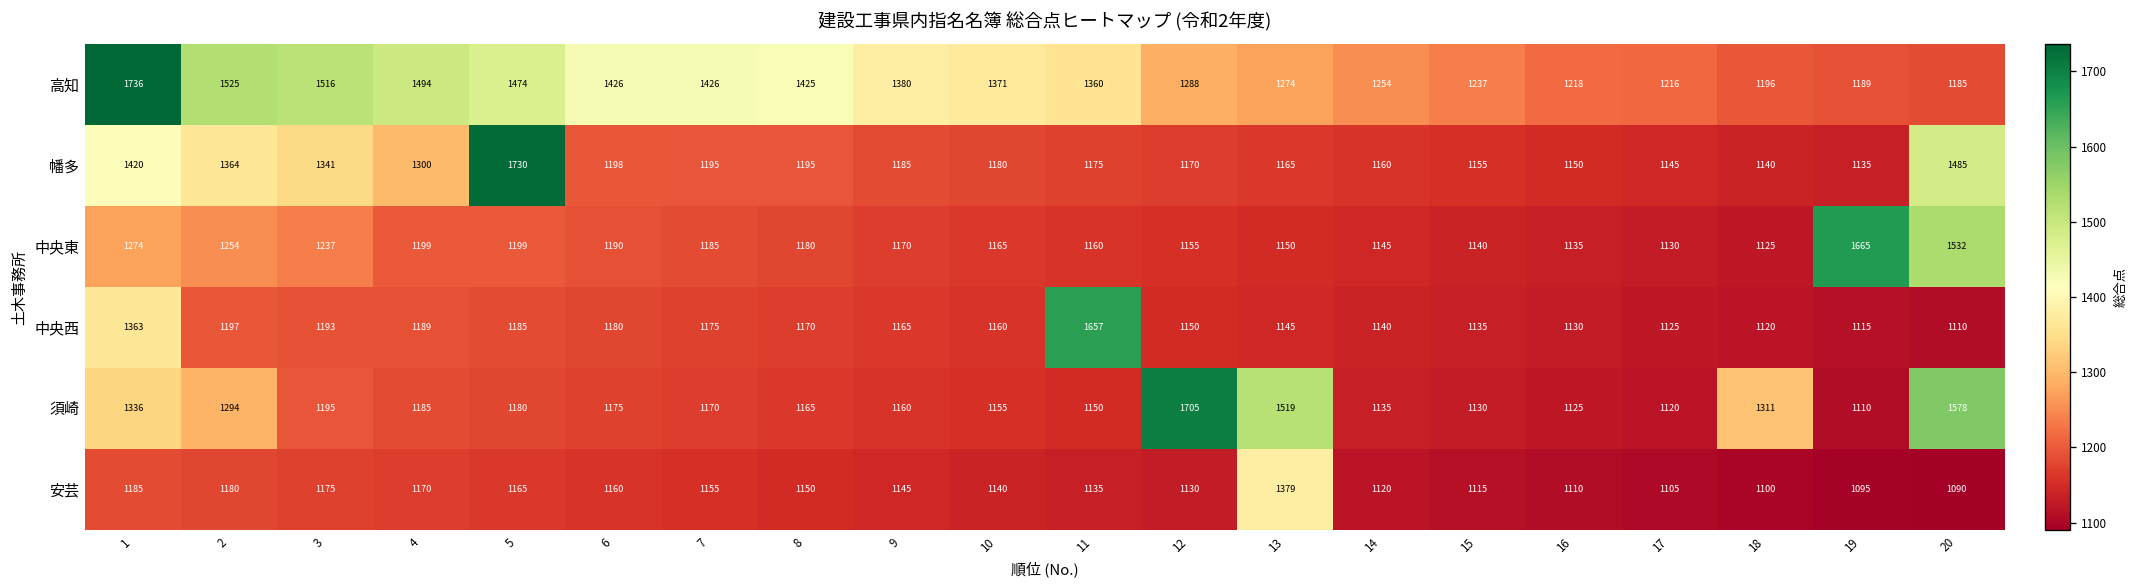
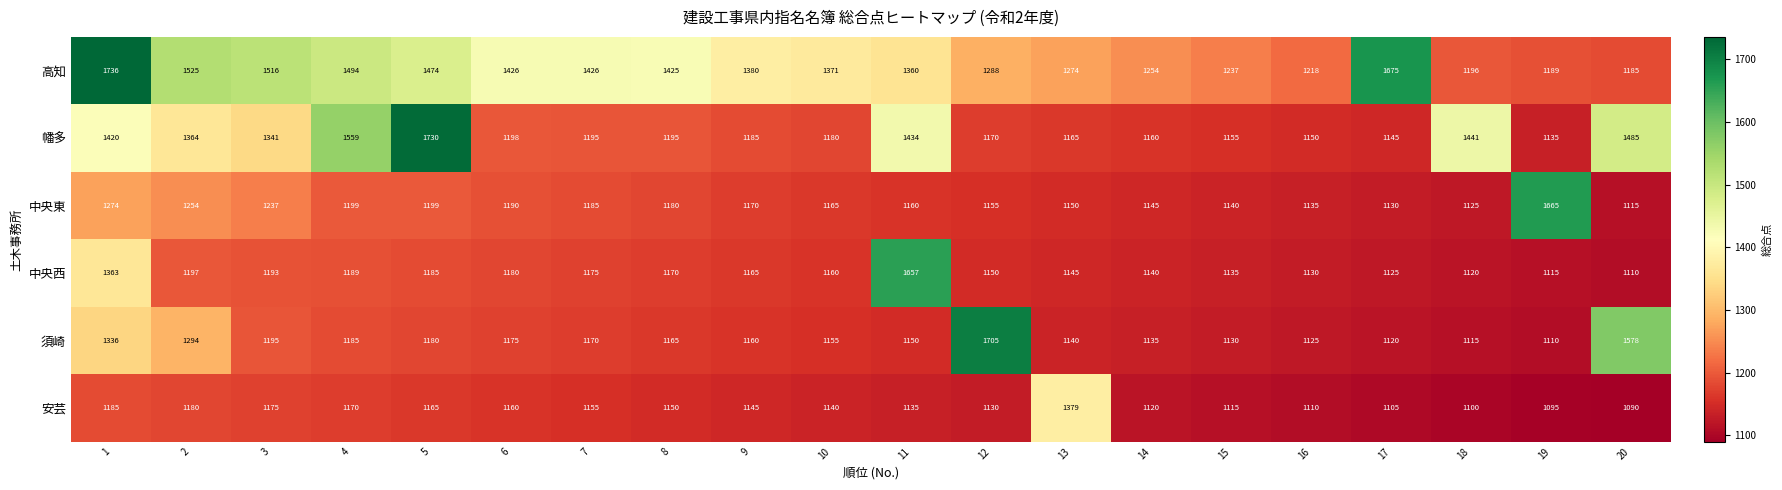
  {
    "高知": {
      "1": 1736,
      "2": 1525,
      "3": 1516,
      "4": 1494,
      "5": 1474,
      "6": 1426,
      "7": 1426,
      "8": 1425,
      "9": 1380,
      "10": 1371,
      "11": 1360,
      "12": 1288,
      "13": 1274,
      "14": 1254,
      "15": 1237,
      "16": 1218,
-     "17": 1216,
+     "17": 1675,
      "18": 1196,
      "19": 1189,
      "20": 1185
    },
    "幡多": {
      "1": 1420,
      "2": 1364,
      "3": 1341,
-     "4": 1300,
+     "4": 1559,
      "5": 1730,
      "6": 1198,
      "7": 1195,
      "8": 1195,
      "9": 1185,
      "10": 1180,
-     "11": 1175,
+     "11": 1434,
      "12": 1170,
      "13": 1165,
      "14": 1160,
      "15": 1155,
      "16": 1150,
      "17": 1145,
-     "18": 1140,
+     "18": 1441,
      "19": 1135,
      "20": 1485
    },
    "中央東": {
      "1": 1274,
      "2": 1254,
      "3": 1237,
      "4": 1199,
      "5": 1199,
      "6": 1190,
      "7": 1185,
      "8": 1180,
      "9": 1170,
      "10": 1165,
      "11": 1160,
      "12": 1155,
      "13": 1150,
      "14": 1145,
      "15": 1140,
      "16": 1135,
      "17": 1130,
      "18": 1125,
      "19": 1665,
-     "20": 1532
+     "20": 1115
    },
    "中央西": {
      "1": 1363,
      "2": 1197,
      "3": 1193,
      "4": 1189,
      "5": 1185,
      "6": 1180,
      "7": 1175,
      "8": 1170,
      "9": 1165,
      "10": 1160,
      "11": 1657,
      "12": 1150,
      "13": 1145,
      "14": 1140,
      "15": 1135,
      "16": 1130,
      "17": 1125,
      "18": 1120,
      "19": 1115,
      "20": 1110
    },
    "須崎": {
      "1": 1336,
      "2": 1294,
      "3": 1195,
      "4": 1185,
      "5": 1180,
      "6": 1175,
      "7": 1170,
      "8": 1165,
      "9": 1160,
      "10": 1155,
      "11": 1150,
      "12": 1705,
-     "13": 1519,
+     "13": 1140,
      "14": 1135,
      "15": 1130,
      "16": 1125,
      "17": 1120,
-     "18": 1311,
+     "18": 1115,
      "19": 1110,
      "20": 1578
    },
    "安芸": {
      "1": 1185,
      "2": 1180,
      "3": 1175,
      "4": 1170,
      "5": 1165,
      "6": 1160,
      "7": 1155,
      "8": 1150,
      "9": 1145,
      "10": 1140,
      "11": 1135,
      "12": 1130,
      "13": 1379,
      "14": 1120,
      "15": 1115,
      "16": 1110,
      "17": 1105,
      "18": 1100,
      "19": 1095,
      "20": 1090
    }
  }
